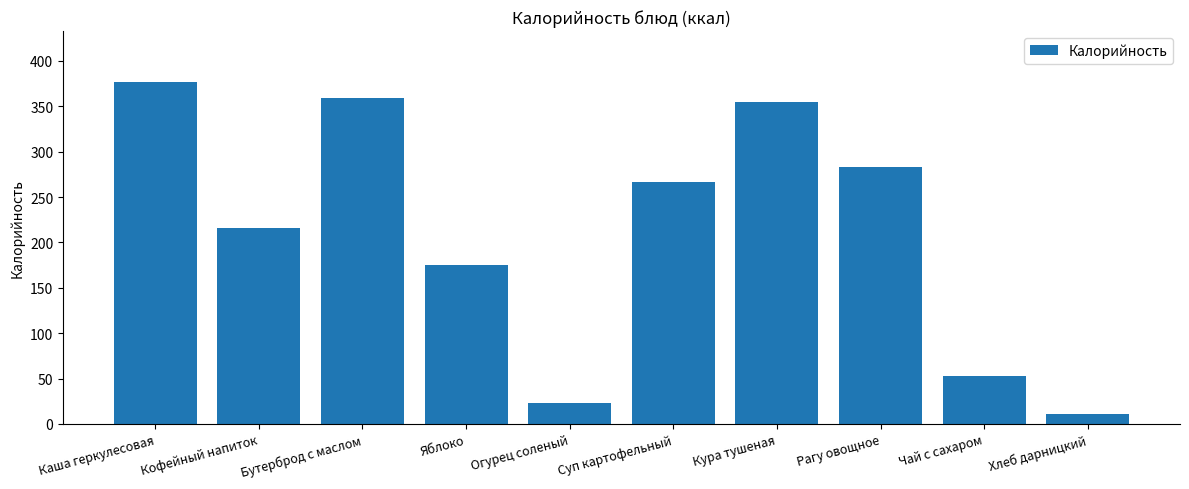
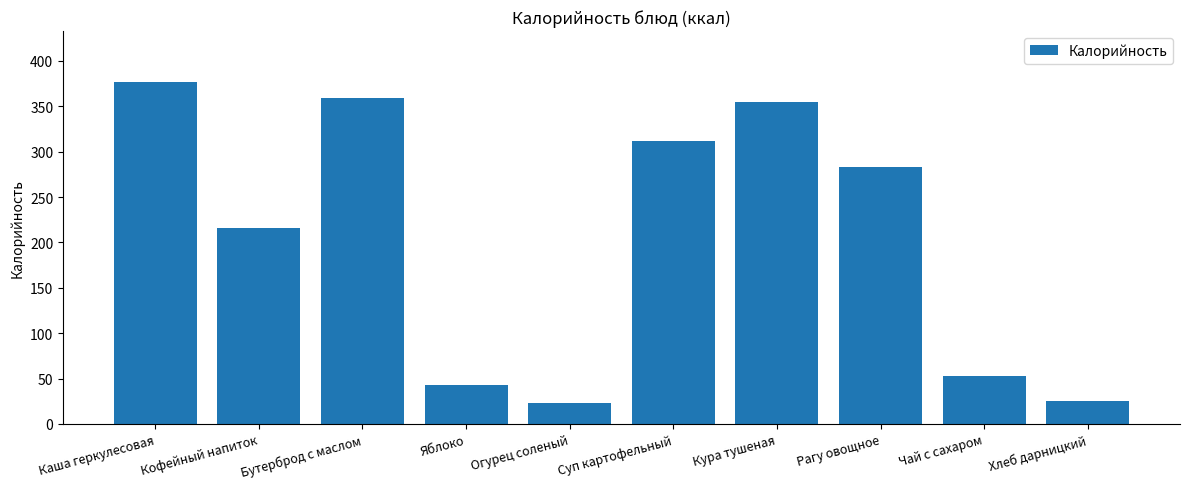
  {
    "Каша геркулесовая": 380,
    "Кофейный напиток": 220,
    "Бутерброд с маслом": 360,
-   "Яблоко": 170,
+   "Яблоко": 40,
    "Огурец соленый": 20,
-   "Суп картофельный": 270,
+   "Суп картофельный": 310,
    "Кура тушеная": 350,
    "Рагу овощное": 280,
    "Чай с сахаром": 50,
-   "Хлеб дарницкий": 10
+   "Хлеб дарницкий": 30
  }
